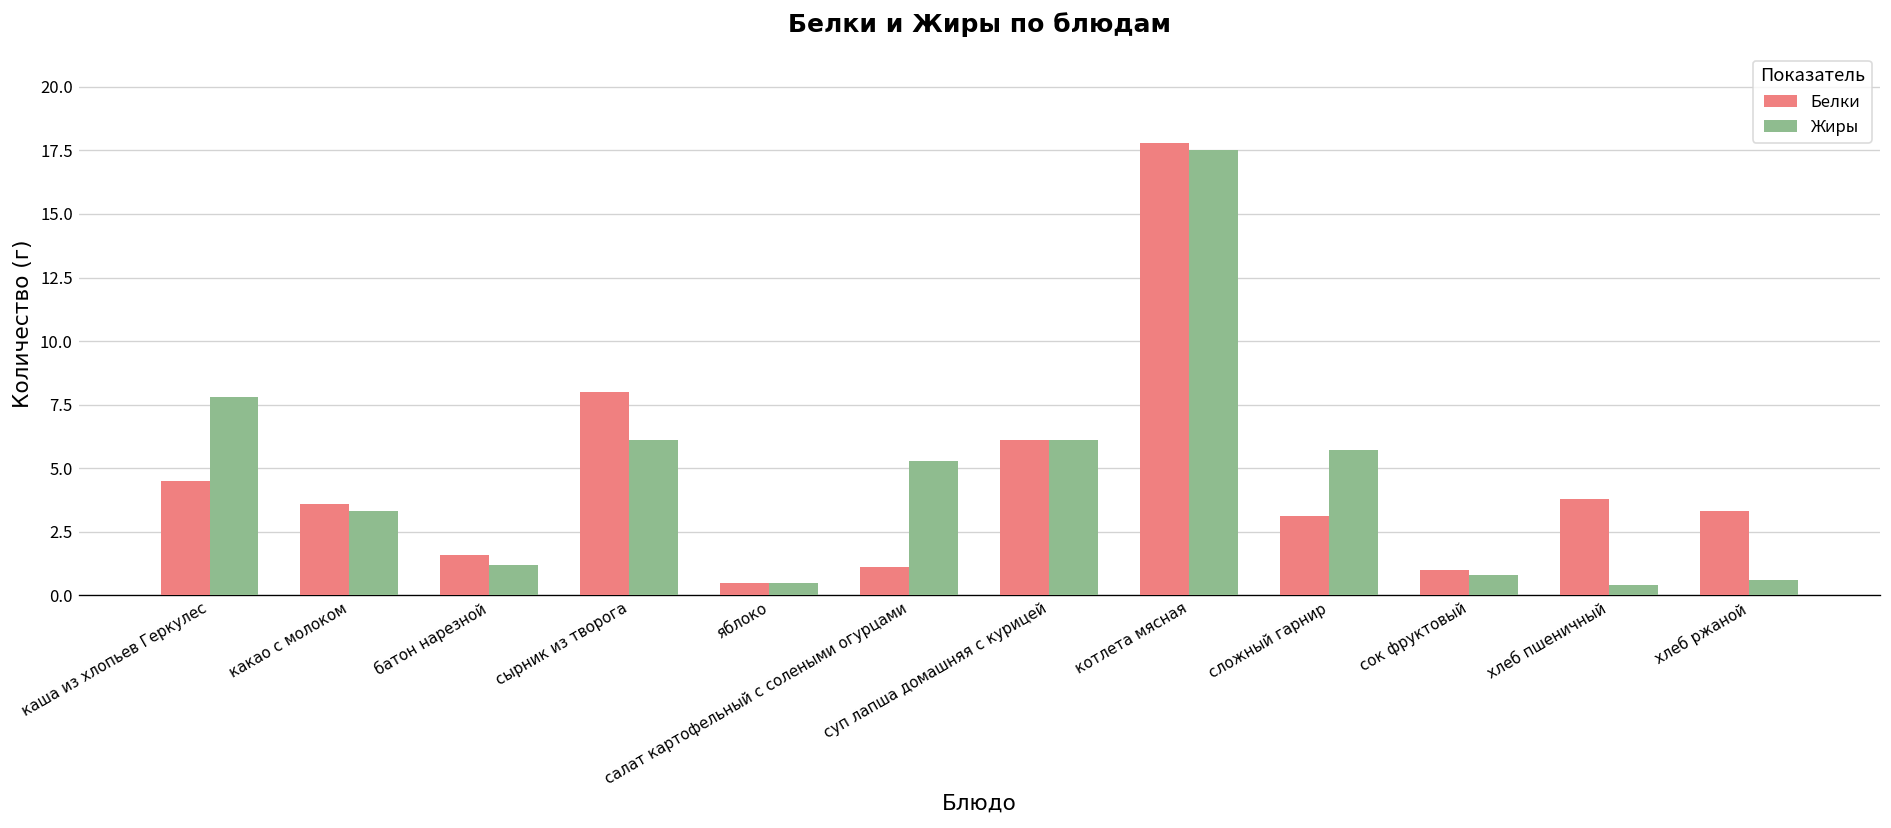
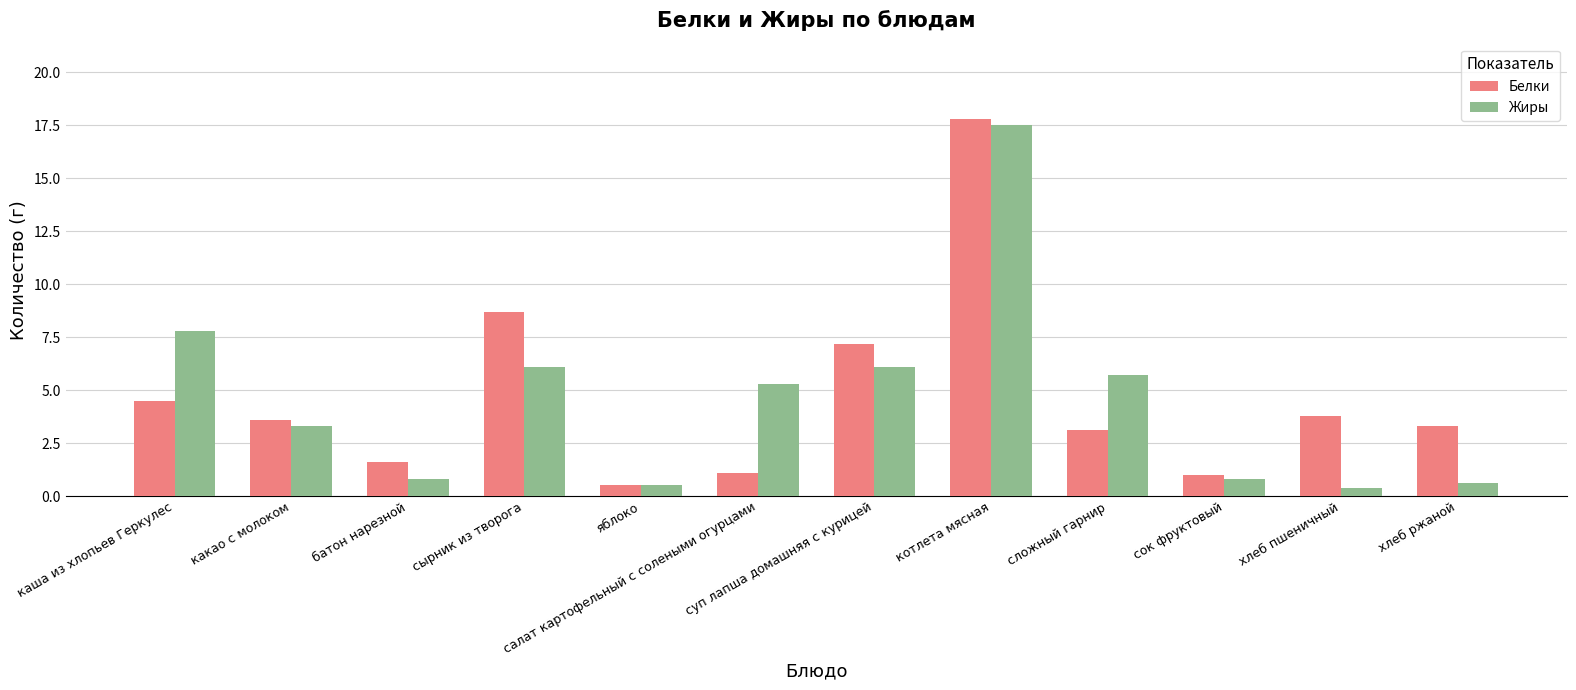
  {
    "Белки": {
      "каша из хлопьев Геркулес": 4.5,
      "какао с молоком": 3.6,
      "батон нарезной": 1.6,
-     "сырник из творога": 8.0,
+     "сырник из творога": 8.7,
      "яблоко": 0.5,
      "салат картофельный с солеными огурцами": 1.1,
-     "суп лапша домашняя с курицей": 6.1,
+     "суп лапша домашняя с курицей": 7.2,
      "котлета мясная": 17.8,
      "сложный гарнир": 3.1,
      "сок фруктовый": 1.0,
      "хлеб пшеничный": 3.8,
      "хлеб ржаной": 3.3
    },
    "Жиры": {
      "каша из хлопьев Геркулес": 7.8,
      "какао с молоком": 3.3,
-     "батон нарезной": 1.2,
+     "батон нарезной": 0.8,
      "сырник из творога": 6.1,
      "яблоко": 0.5,
      "салат картофельный с солеными огурцами": 5.3,
      "суп лапша домашняя с курицей": 6.1,
      "котлета мясная": 17.5,
      "сложный гарнир": 5.7,
      "сок фруктовый": 0.8,
      "хлеб пшеничный": 0.4,
      "хлеб ржаной": 0.6
    }
  }
